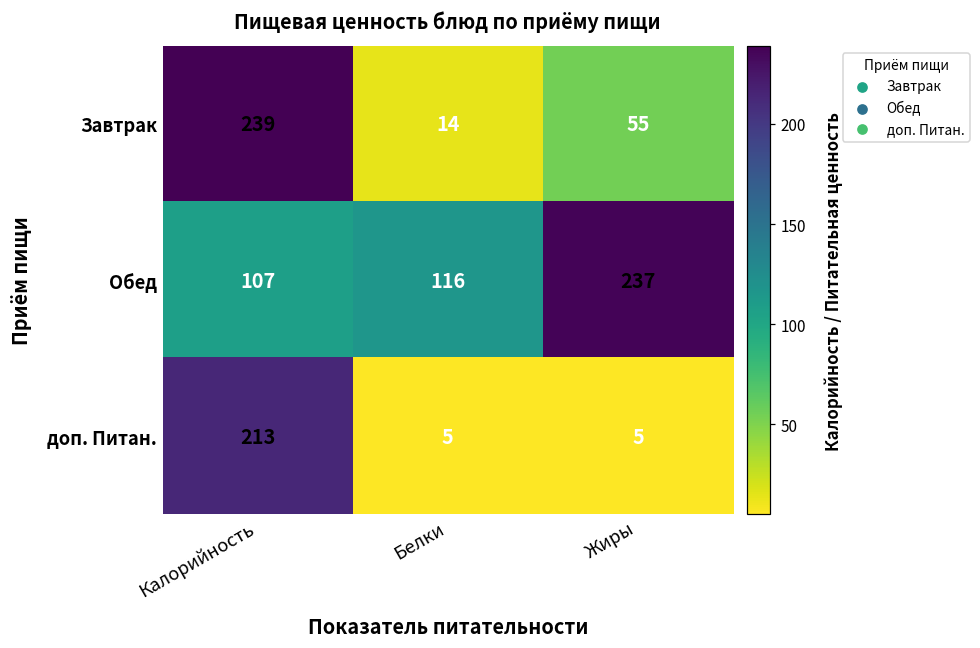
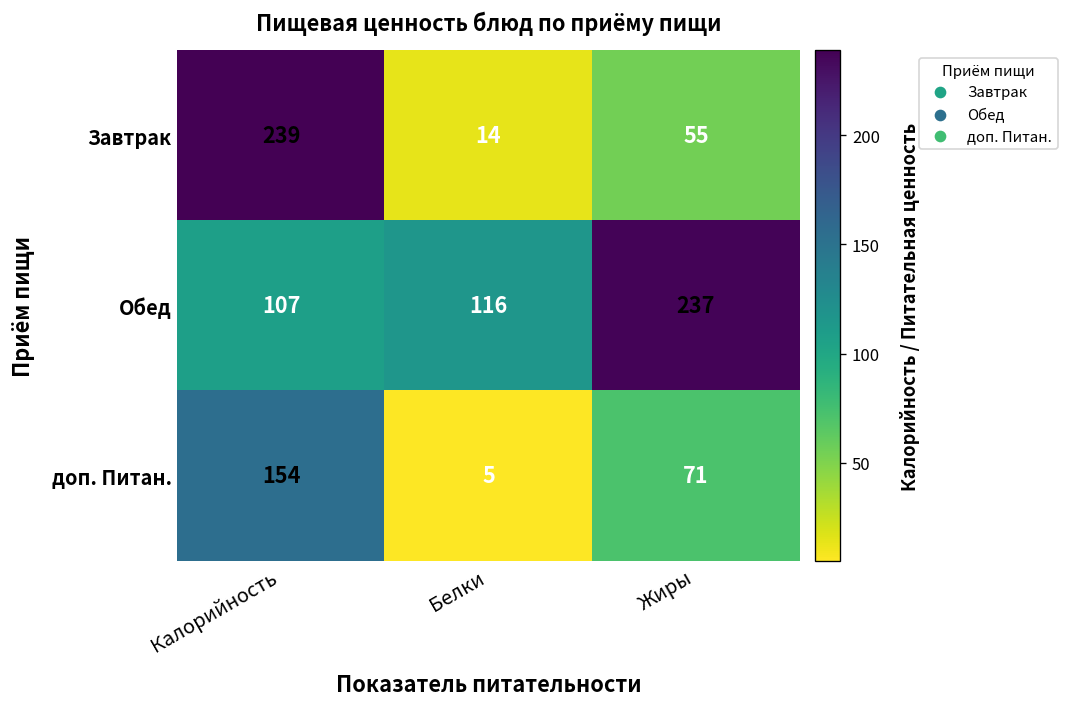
  {
    "Завтрак": {
      "Калорийность": 239,
      "Белки": 14,
      "Жиры": 55
    },
    "Обед": {
      "Калорийность": 107,
      "Белки": 116,
      "Жиры": 237
    },
    "доп. Питан.": {
-     "Калорийность": 213,
+     "Калорийность": 154,
      "Белки": 5,
-     "Жиры": 5
+     "Жиры": 71
    }
  }
